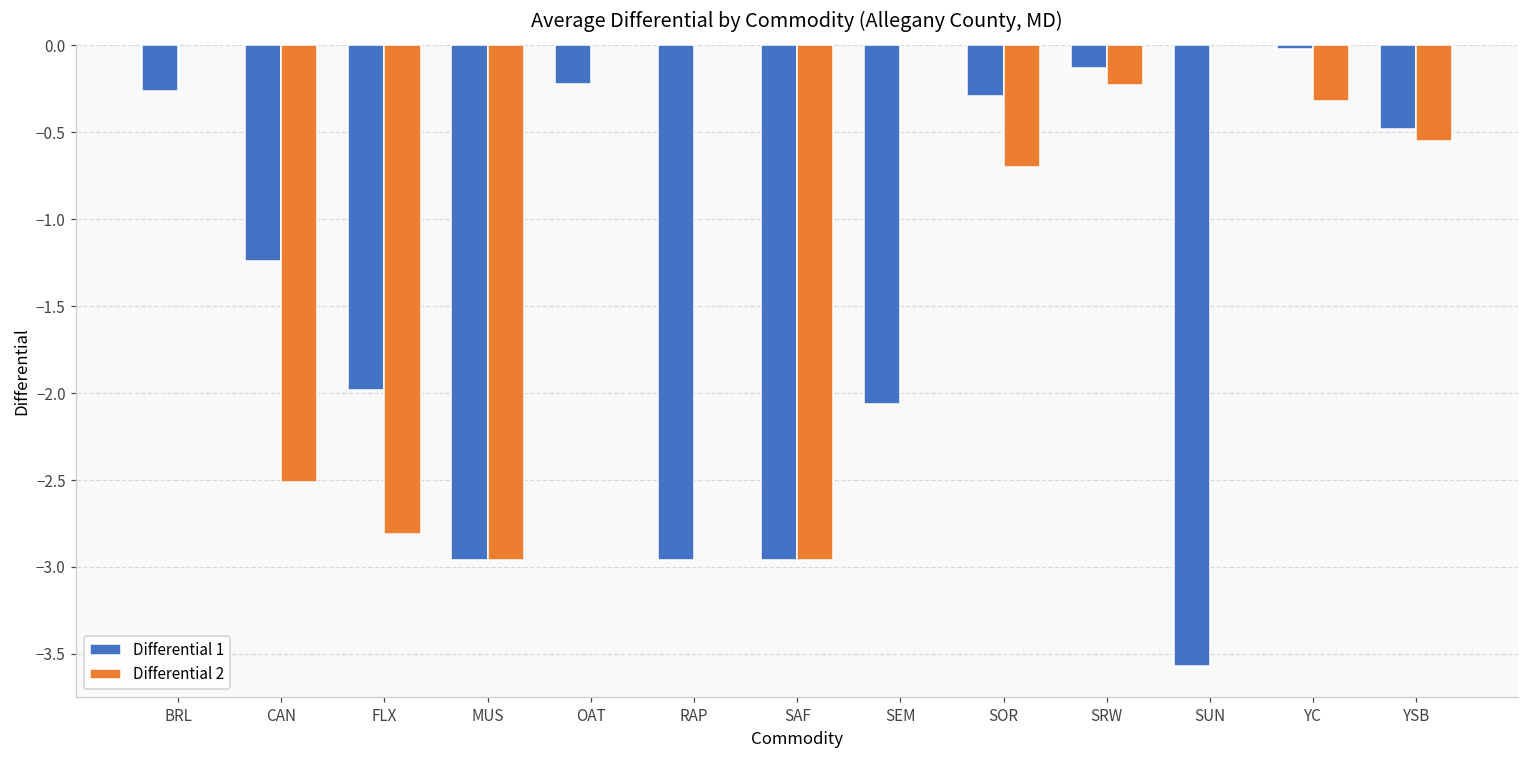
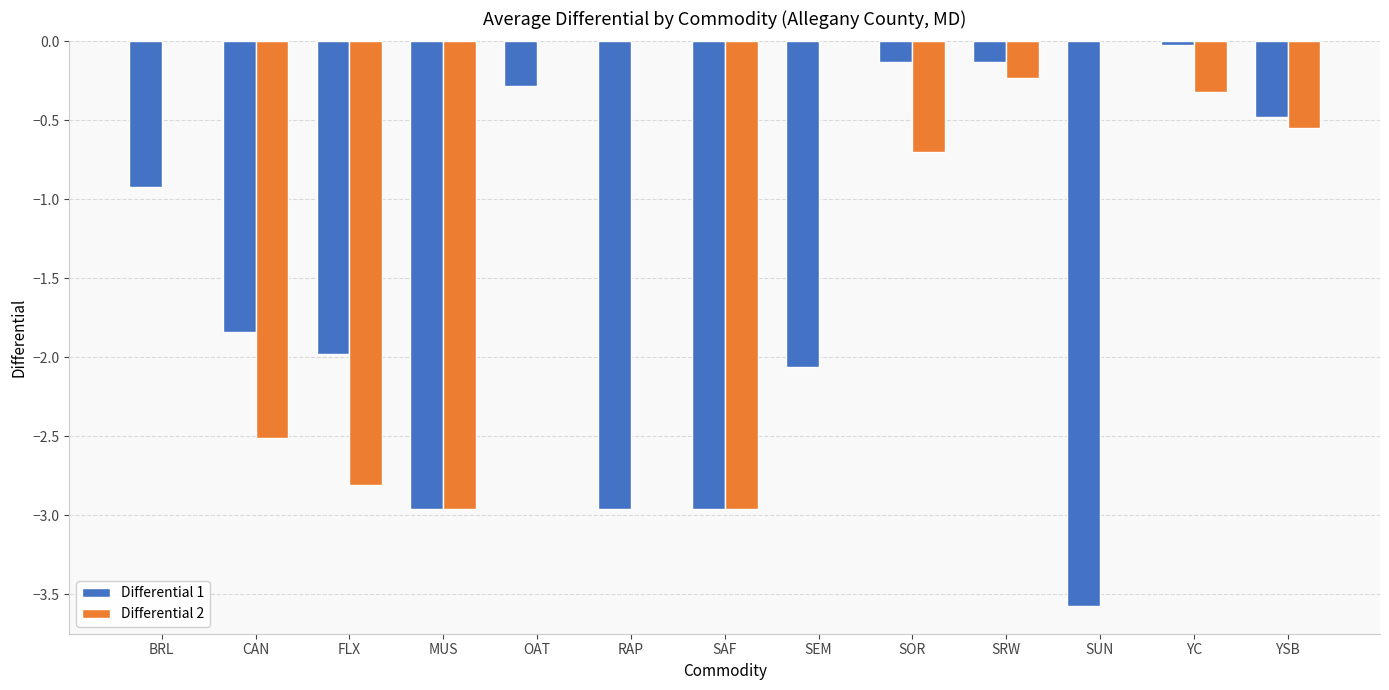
  {
    "Differential 1": {
-     "BRL": -0.26,
-     "CAN": -1.24,
+     "BRL": -0.92,
+     "CAN": -1.84,
      "FLX": -1.98,
      "MUS": -2.96,
-     "OAT": -0.22,
+     "OAT": -0.28,
      "RAP": -2.96,
      "SAF": -2.96,
      "SEM": -2.06,
-     "SOR": -0.29,
+     "SOR": -0.13,
      "SRW": -0.13,
      "SUN": -3.57,
      "YC": -0.02,
      "YSB": -0.48
    }
  }
